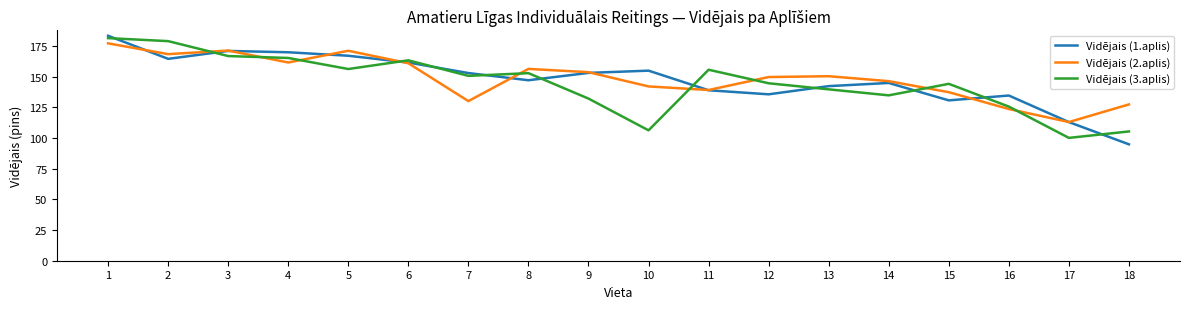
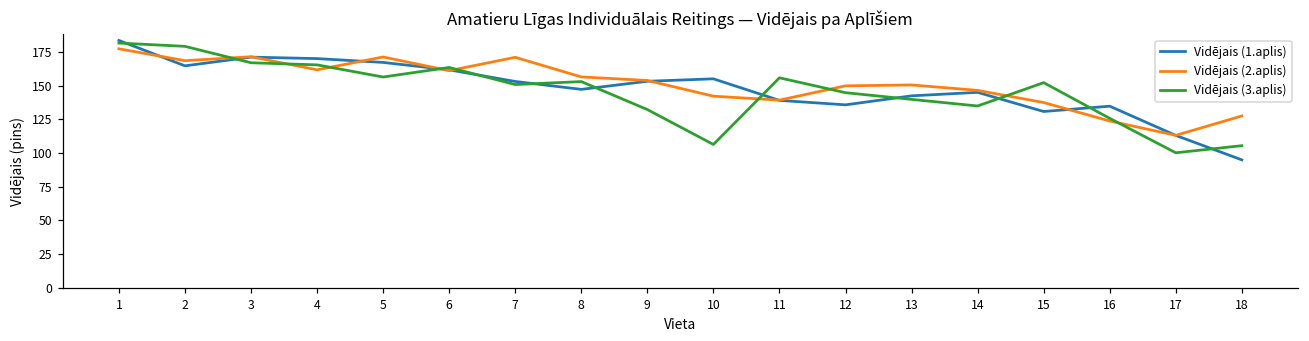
  {
    "Vidējais (1.aplis)": {
      "2": 165,
      "4": 170,
      "5": 167,
      "7": 153,
      "8": 147,
      "10": 155,
      "12": 136,
      "13": 142,
      "15": 131,
      "16": 135,
      "18": 95
    },
    "Vidējais (2.aplis)": {
      "1": 177,
      "2": 169,
      "4": 162,
      "5": 171,
-     "7": 130,
+     "7": 171,
      "8": 156,
      "10": 142,
      "12": 150,
      "13": 151,
      "15": 137,
      "18": 128
    },
    "Vidējais (3.aplis)": {
      "2": 179,
      "3": 167,
      "4": 165,
      "5": 156,
      "7": 151,
      "8": 153,
      "9": 132,
      "10": 106,
      "11": 156,
      "12": 145,
      "13": 140,
      "14": 135,
-     "15": 144,
+     "15": 152,
      "17": 100,
      "18": 105
    }
  }
